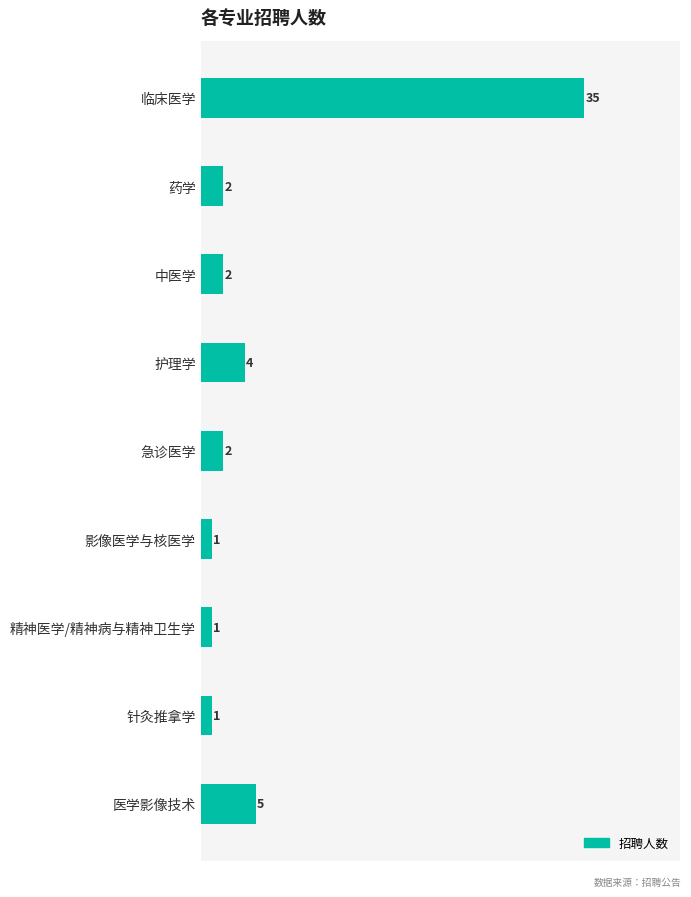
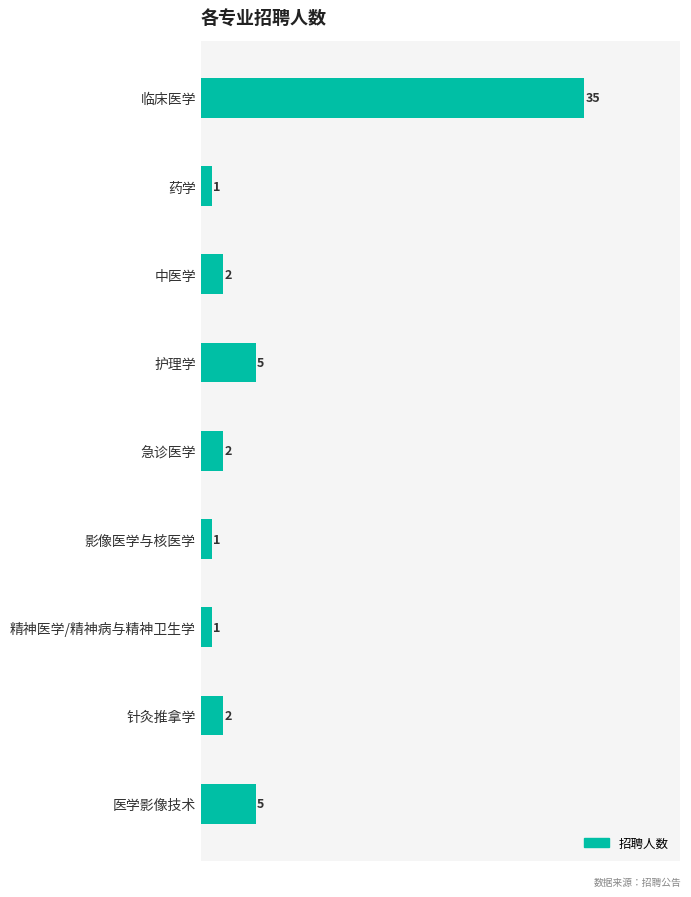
  {
    "临床医学": 35,
-   "药学": 2,
+   "药学": 1,
    "中医学": 2,
-   "护理学": 4,
+   "护理学": 5,
    "急诊医学": 2,
    "影像医学与核医学": 1,
    "精神医学/精神病与精神卫生学": 1,
-   "针灸推拿学": 1,
+   "针灸推拿学": 2,
    "医学影像技术": 5
  }
